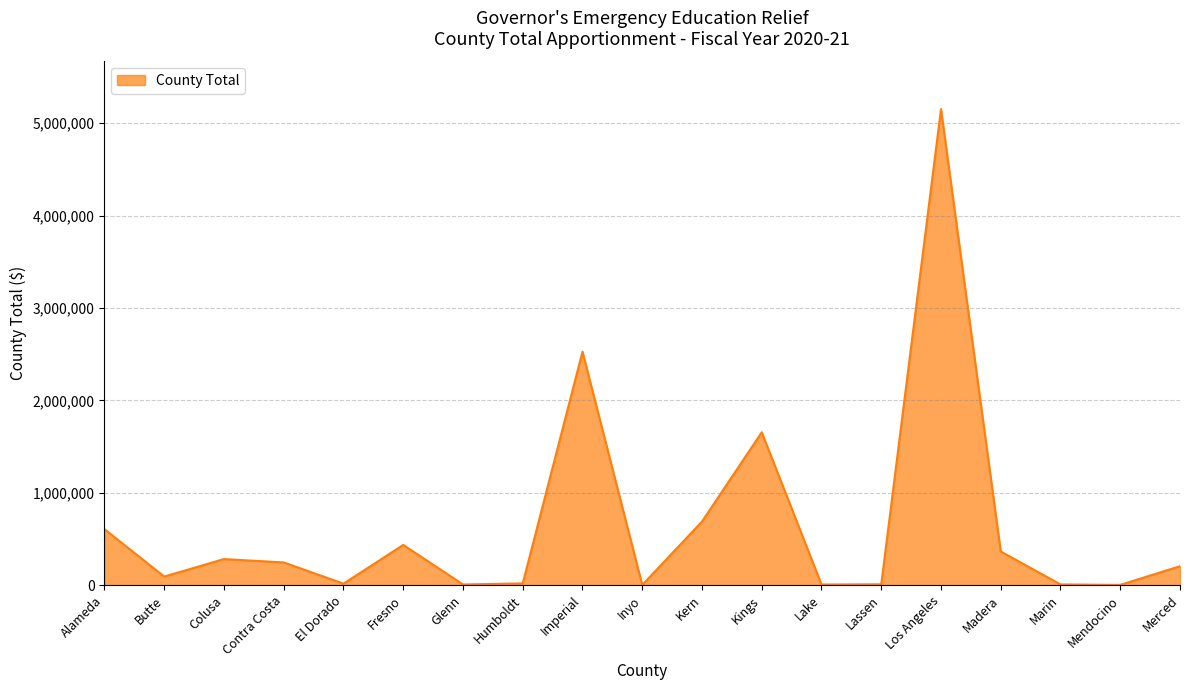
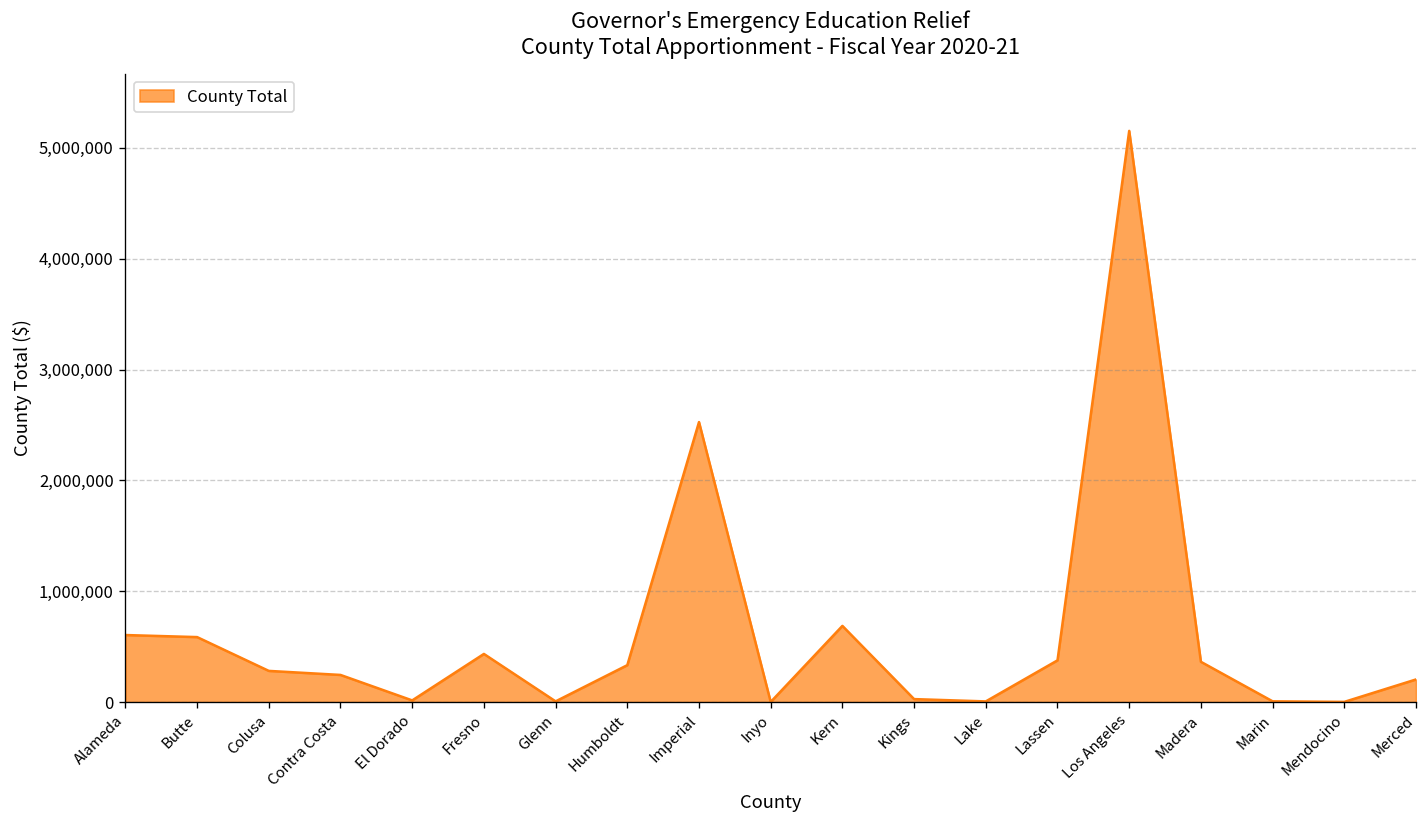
  {
    "Alameda": "600,000",
-   "Butte": "100,000",
+   "Butte": "600,000",
    "Colusa": "300,000",
    "Contra Costa": "200,000",
    "El Dorado": "0",
    "Fresno": "400,000",
    "Glenn": "0",
-   "Humboldt": "0",
+   "Humboldt": "300,000",
    "Imperial": "2,500,000",
    "Inyo": "0",
    "Kern": "700,000",
-   "Kings": "1,700,000",
+   "Kings": "0",
    "Lake": "0",
-   "Lassen": "0",
+   "Lassen": "400,000",
    "Los Angeles": "5,200,000",
    "Madera": "400,000",
    "Marin": "0",
    "Mendocino": "0",
    "Merced": "200,000"
  }
